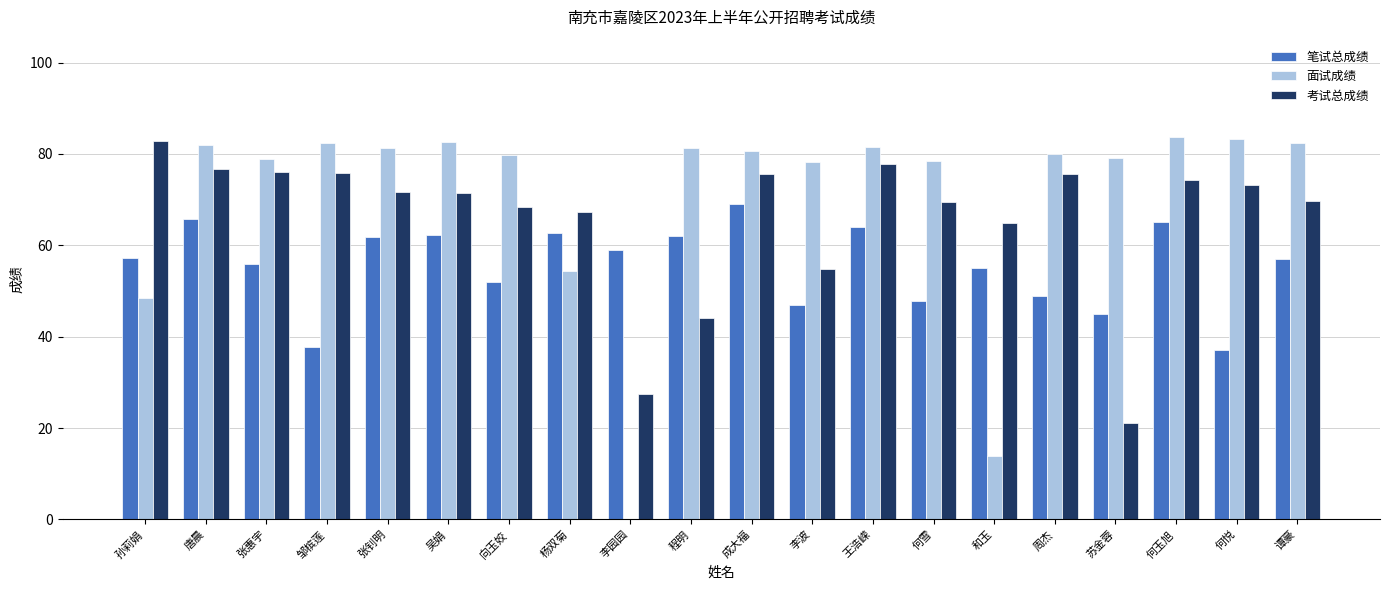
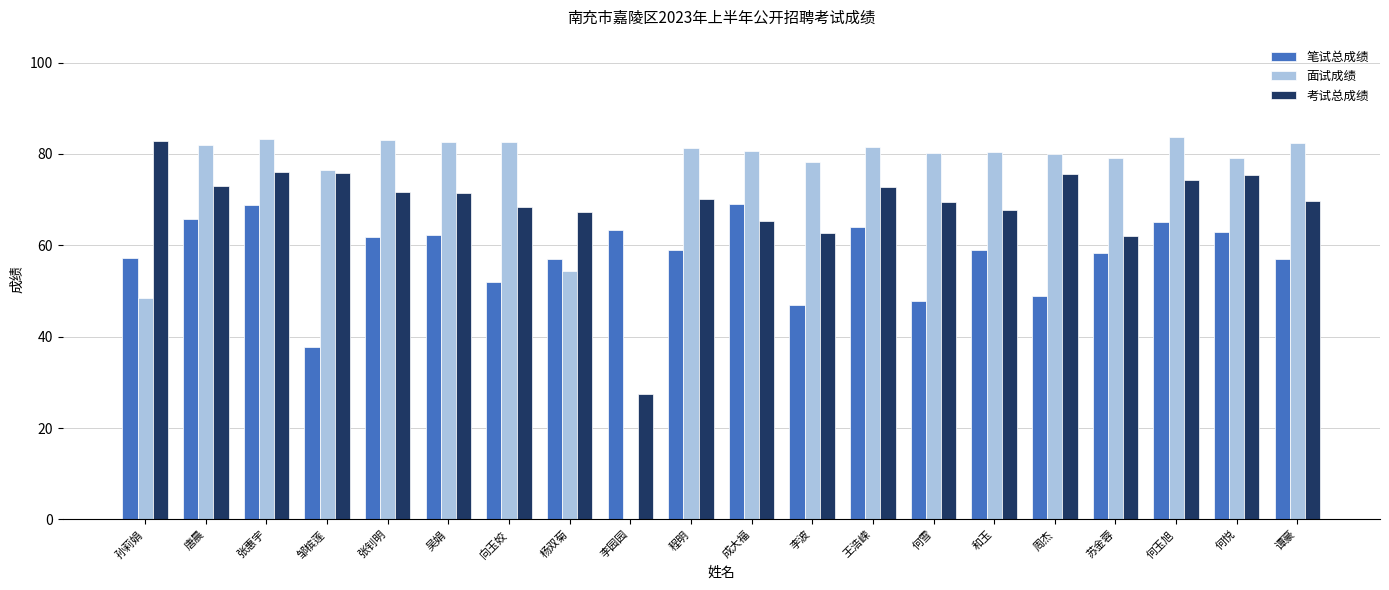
  {
    "笔试总成绩": {
      "孙莉娟": 57,
      "唐晨": 66,
-     "张惠宇": 56,
+     "张惠宇": 69,
      "邹槟莲": 38,
      "张钊明": 62,
      "吴娟": 62,
      "向玉姣": 52,
-     "杨双菊": 63,
-     "李园园": 59,
-     "程明": 62,
+     "杨双菊": 57,
+     "李园园": 63,
+     "程明": 59,
      "成大福": 69,
      "李波": 47,
      "王浩嵘": 64,
      "何雪": 48,
-     "和玉": 55,
+     "和玉": 59,
      "周杰": 49,
-     "苏金蓉": 45,
+     "苏金蓉": 58,
      "何玉旭": 65,
-     "何悦": 37,
+     "何悦": 63,
      "谭豪": 57
    },
    "面试成绩": {
      "孙莉娟": 48,
      "唐晨": 82,
-     "张惠宇": 79,
-     "邹槟莲": 82,
-     "张钊明": 81,
+     "张惠宇": 83,
+     "邹槟莲": 76,
+     "张钊明": 83,
      "吴娟": 83,
-     "向玉姣": 80,
+     "向玉姣": 83,
      "杨双菊": 54,
      "李园园": 0,
      "程明": 81,
      "成大福": 81,
      "李波": 78,
      "王浩嵘": 82,
-     "何雪": 78,
-     "和玉": 14,
+     "何雪": 80,
+     "和玉": 80,
      "周杰": 80,
      "苏金蓉": 79,
      "何玉旭": 84,
-     "何悦": 83,
+     "何悦": 79,
      "谭豪": 82
    },
    "考试总成绩": {
      "孙莉娟": 83,
-     "唐晨": 77,
+     "唐晨": 73,
      "张惠宇": 76,
      "邹槟莲": 76,
      "张钊明": 72,
      "吴娟": 71,
      "向玉姣": 68,
      "杨双菊": 67,
      "李园园": 27,
-     "程明": 44,
-     "成大福": 76,
-     "李波": 55,
-     "王浩嵘": 78,
+     "程明": 70,
+     "成大福": 65,
+     "李波": 63,
+     "王浩嵘": 73,
      "何雪": 70,
-     "和玉": 65,
+     "和玉": 68,
      "周杰": 76,
-     "苏金蓉": 21,
+     "苏金蓉": 62,
      "何玉旭": 74,
-     "何悦": 73,
+     "何悦": 75,
      "谭豪": 70
    }
  }
